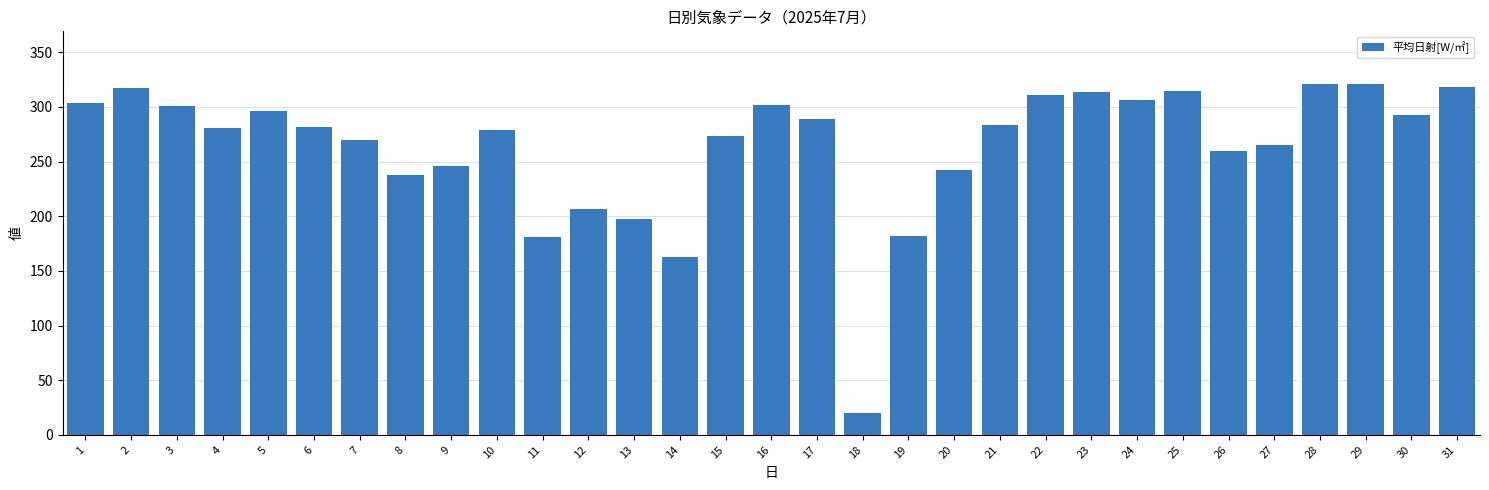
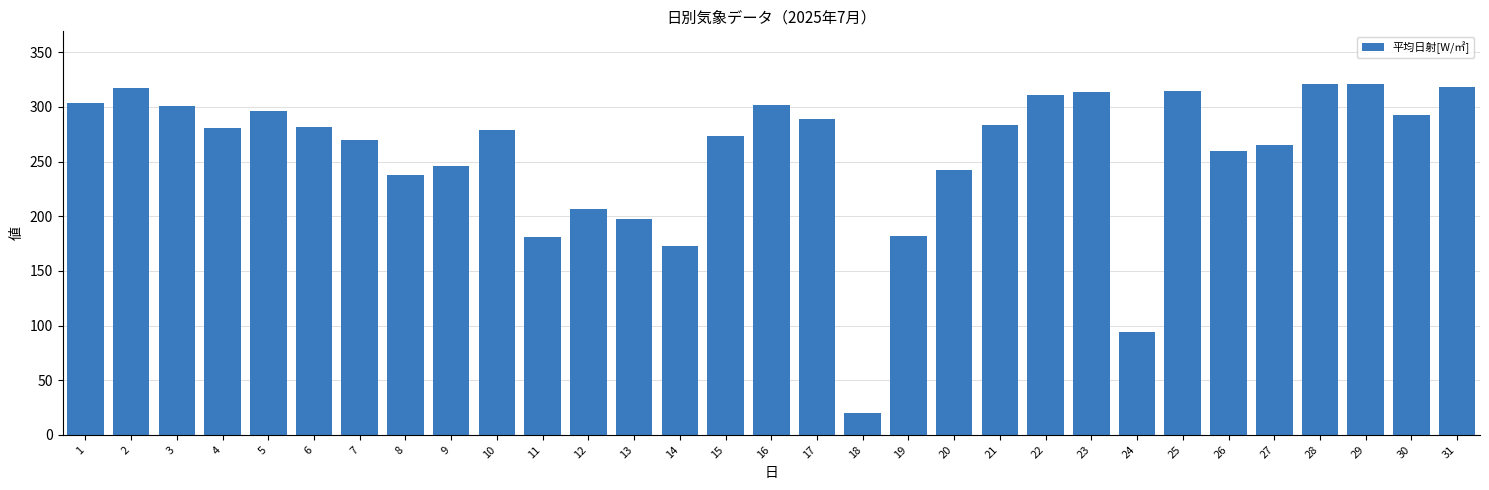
  {
    "1": 304,
    "2": 317,
    "3": 301,
    "4": 281,
    "5": 296,
    "6": 282,
    "7": 270,
    "8": 238,
    "9": 246,
    "10": 279,
    "11": 181,
    "12": 207,
    "13": 197,
-   "14": 163,
+   "14": 173,
    "15": 273,
    "16": 302,
    "17": 289,
    "18": 20,
    "19": 182,
    "20": 242,
    "21": 283,
    "22": 311,
    "23": 314,
-   "24": 306,
+   "24": 94,
    "25": 315,
    "26": 260,
    "27": 265,
    "28": 321,
    "29": 321,
    "30": 293,
    "31": 318
  }
